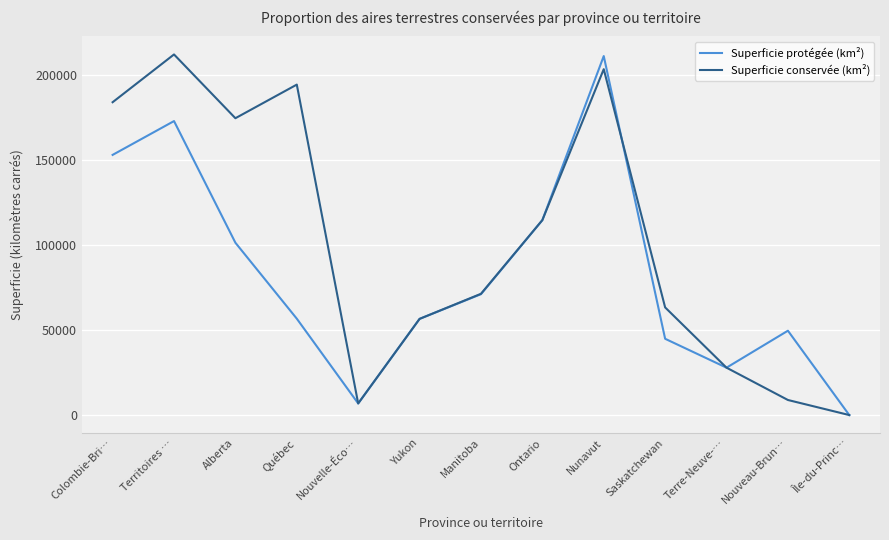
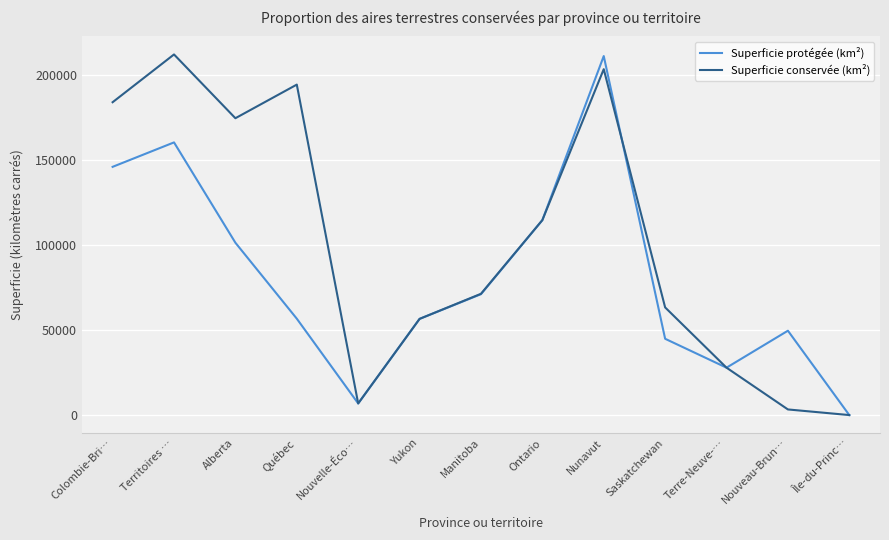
  {
    "Superficie protégée (km²)": {
-     "Colombie-Bri…": 153000,
-     "Territoires …": 173000,
+     "Colombie-Bri…": 146000,
+     "Territoires …": 161000,
      "Alberta": 102000,
      "Québec": 57000,
      "Nunavut": 211000,
      "Saskatchewan": 45000,
      "Nouveau-Brun…": 50000
    },
    "Superficie conservée (km²)": {
      "Colombie-Bri…": 184000,
      "Territoires …": 212000,
      "Alberta": 175000,
      "Québec": 195000,
      "Nunavut": 204000,
      "Saskatchewan": 64000,
-     "Nouveau-Brun…": 9000
+     "Nouveau-Brun…": 4000
    }
  }
